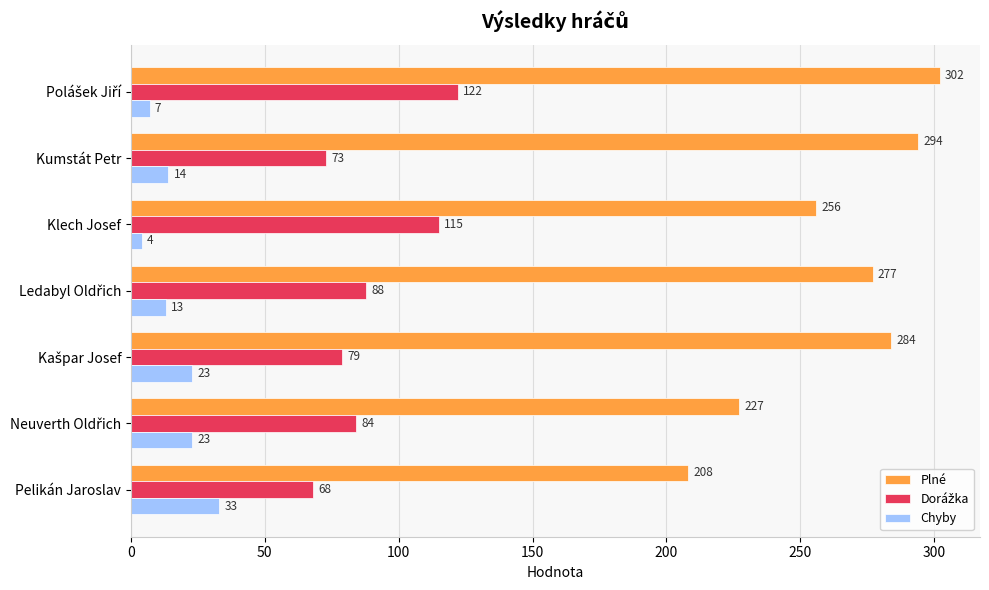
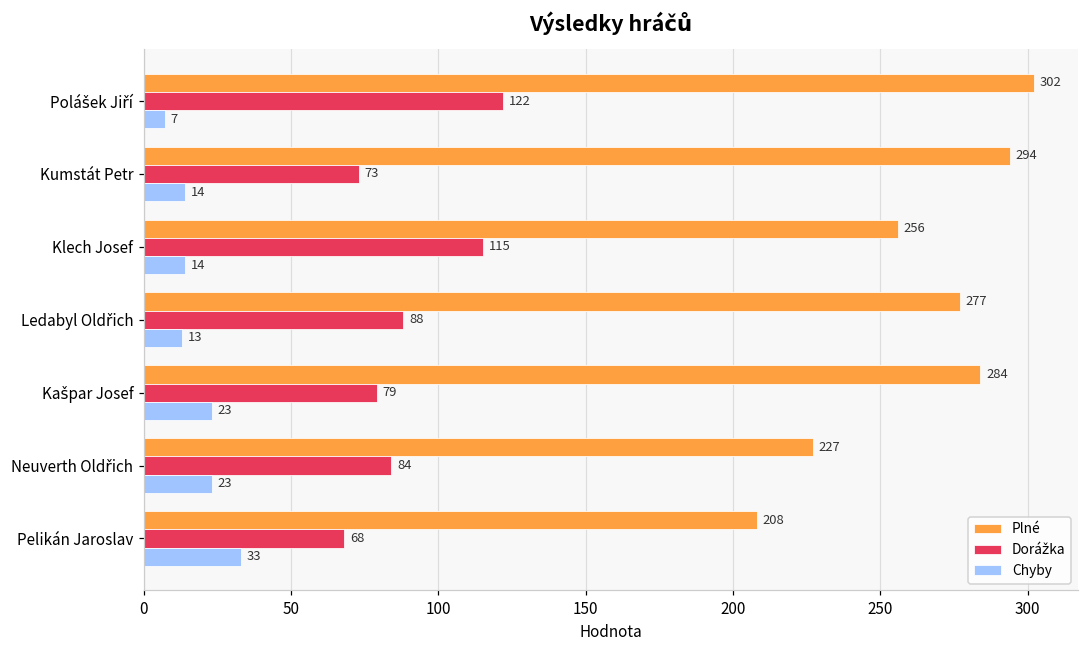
  {
    "Plné": {
      "Polášek Jiří": 302,
      "Kumstát Petr": 294,
      "Klech Josef": 256,
      "Ledabyl Oldřich": 277,
      "Kašpar Josef": 284,
      "Neuverth Oldřich": 227,
      "Pelikán Jaroslav": 208
    },
    "Dorážka": {
      "Polášek Jiří": 122,
      "Kumstát Petr": 73,
      "Klech Josef": 115,
      "Ledabyl Oldřich": 88,
      "Kašpar Josef": 79,
      "Neuverth Oldřich": 84,
      "Pelikán Jaroslav": 68
    },
    "Chyby": {
      "Polášek Jiří": 7,
      "Kumstát Petr": 14,
-     "Klech Josef": 4,
+     "Klech Josef": 14,
      "Ledabyl Oldřich": 13,
      "Kašpar Josef": 23,
      "Neuverth Oldřich": 23,
      "Pelikán Jaroslav": 33
    }
  }
